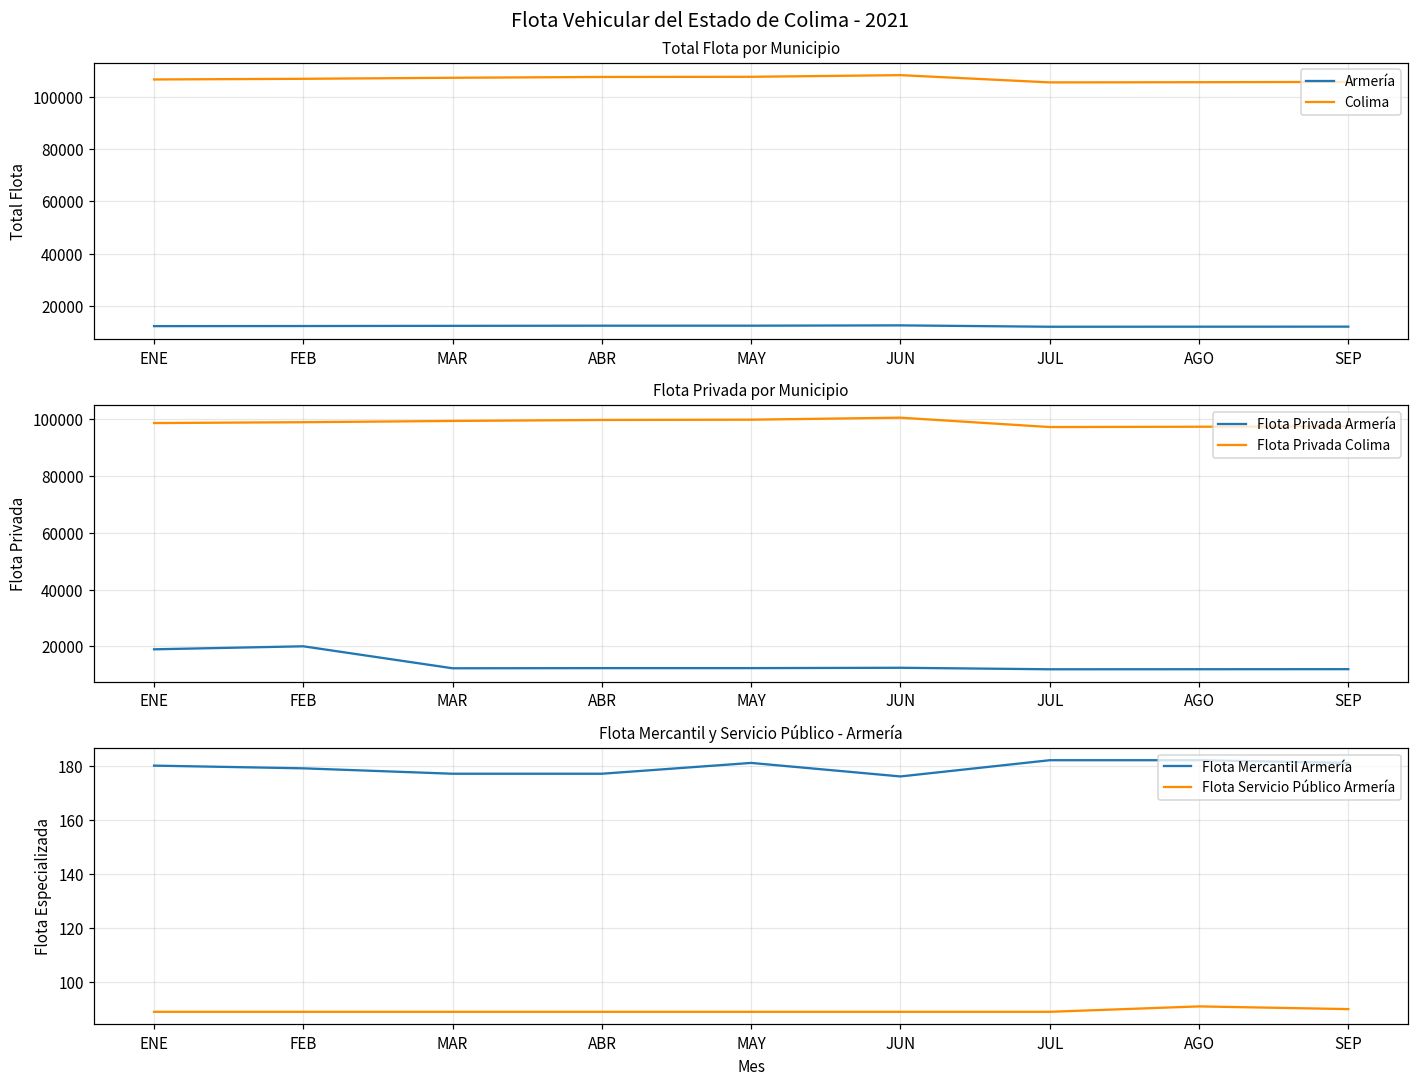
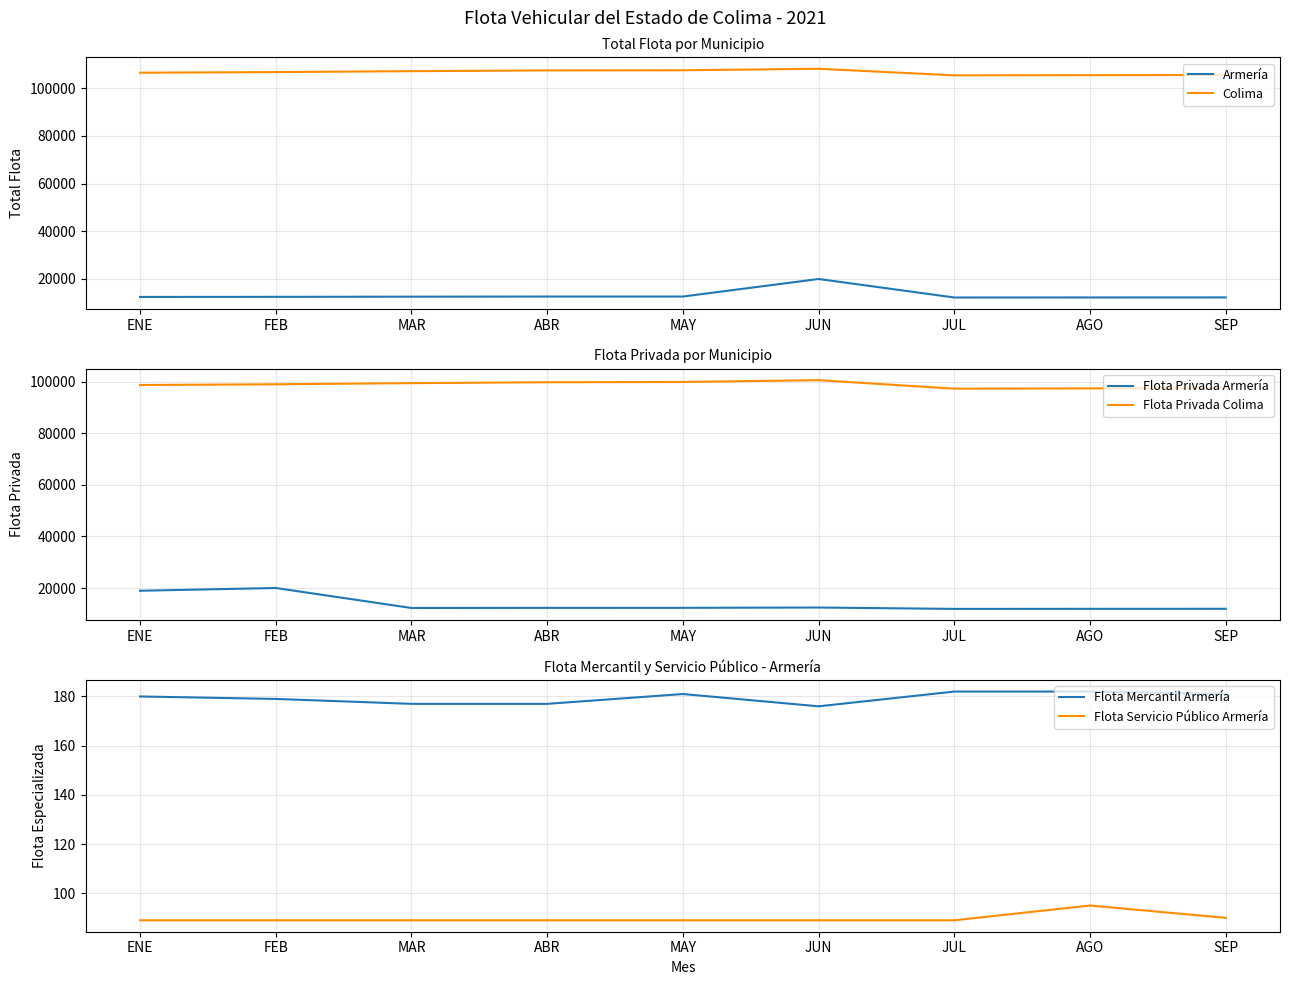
  {
    "Total Flota por Municipio": {
      "Armería": {
        "ENE": 12000,
        "FEB": 12000,
        "MAR": 13000,
        "ABR": 13000,
        "MAY": 13000,
-       "JUN": 13000,
+       "JUN": 20000,
        "JUL": 12000,
        "AGO": 12000,
        "SEP": 12000
      },
      "Colima": {
        "ENE": 107000,
        "FEB": 107000,
        "MAR": 107000,
        "ABR": 108000,
        "MAY": 108000,
        "JUN": 108000,
        "JUL": 105000,
        "AGO": 106000
      }
    },
    "Flota Privada por Municipio": {
      "Flota Privada Armería": {
        "ENE": 19000,
        "FEB": 20000,
        "MAR": 12000,
        "ABR": 12000,
        "MAY": 12000,
        "JUN": 12000,
        "JUL": 12000,
        "AGO": 12000,
        "SEP": 12000
      },
      "Flota Privada Colima": {
        "ENE": 99000,
        "FEB": 99000,
        "MAR": 99000,
        "ABR": 100000,
        "MAY": 100000,
        "JUN": 101000,
        "JUL": 97000,
        "AGO": 97000
      }
    },
    "Flota Mercantil y Servicio Público - Armería": {
      "Flota Mercantil Armería": {
        "ENE": 180,
        "FEB": 179,
        "MAR": 177,
        "ABR": 177,
        "MAY": 181,
        "JUN": 176,
        "JUL": 182
      },
      "Flota Servicio Público Armería": {
        "ENE": 89,
        "FEB": 89,
        "MAR": 89,
        "ABR": 89,
        "MAY": 89,
        "JUN": 89,
        "JUL": 89,
-       "AGO": 91,
+       "AGO": 95,
        "SEP": 90
      }
    }
  }
